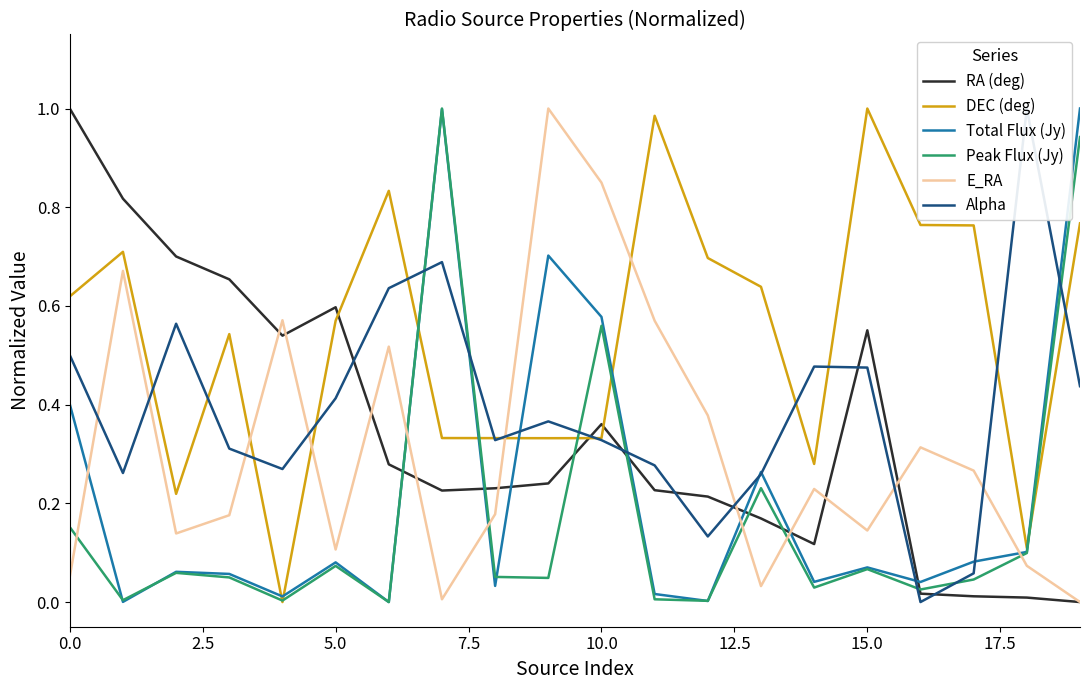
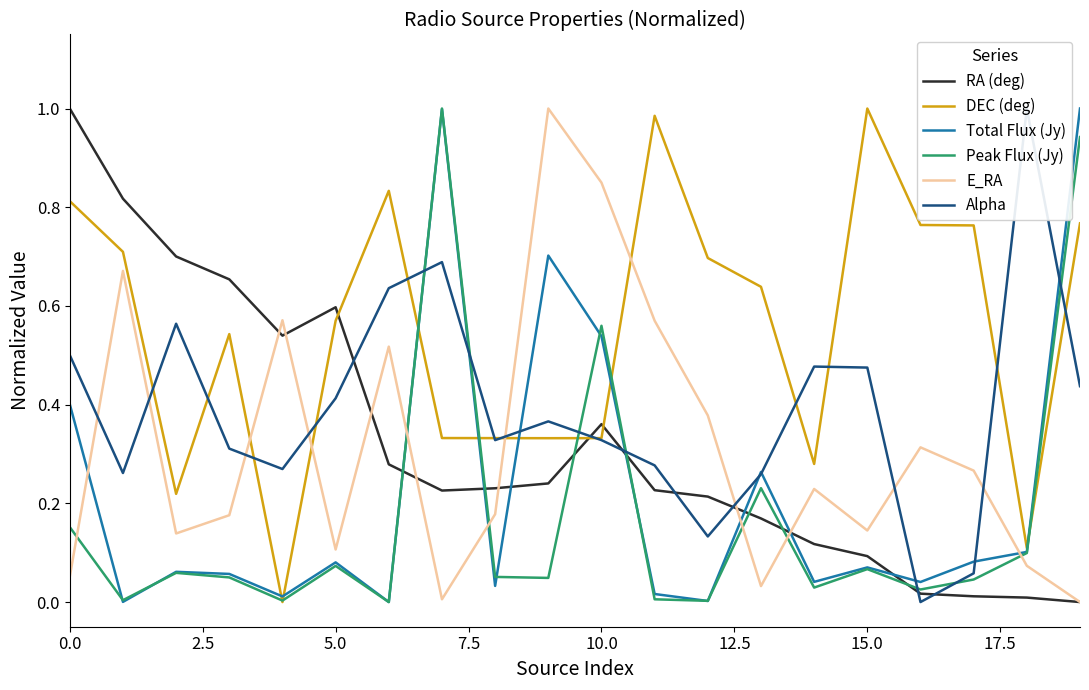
  {
    "RA (deg)": {
      "0.0": 1.00,
      "5.0": 0.60,
      "10.0": 0.36,
-     "15.0": 0.55
+     "15.0": 0.09
    },
    "DEC (deg)": {
-     "0.0": 0.62,
+     "0.0": 0.81,
      "5.0": 0.57,
      "15.0": 1.00
    },
    "Total Flux (Jy)": {
      "0.0": 0.40,
      "5.0": 0.08,
-     "10.0": 0.58
+     "10.0": 0.54
    },
    "Peak Flux (Jy)": {
      "0.0": 0.15,
      "5.0": 0.07,
      "10.0": 0.56
    },
    "E_RA": {
      "0.0": 0.05,
      "5.0": 0.11,
      "10.0": 0.85,
      "15.0": 0.14
    },
    "Alpha": {
      "0.0": 0.50,
      "5.0": 0.41,
      "15.0": 0.48
    }
  }
